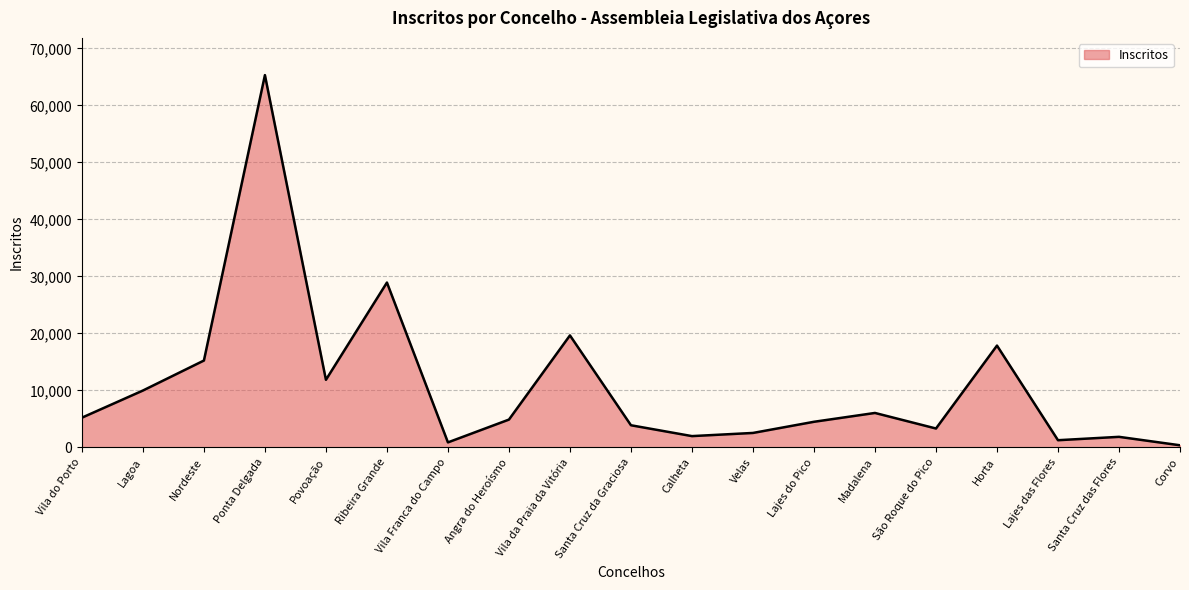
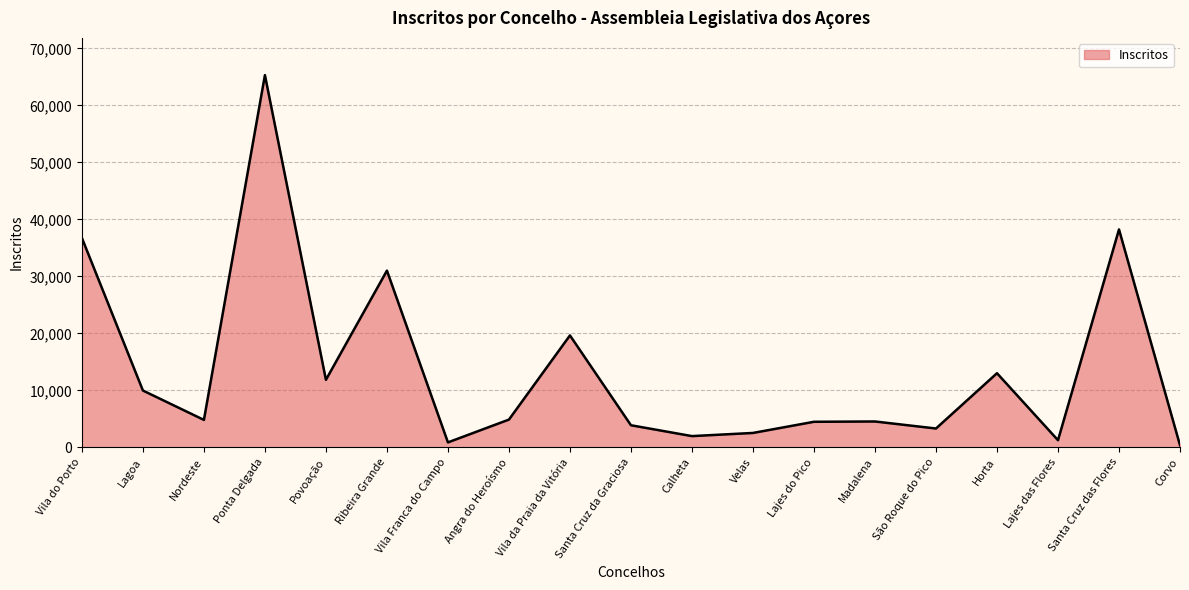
  {
-   "Vila do Porto": "5,000",
+   "Vila do Porto": "37,000",
    "Lagoa": "10,000",
-   "Nordeste": "15,000",
+   "Nordeste": "5,000",
    "Ponta Delgada": "65,000",
    "Povoação": "12,000",
-   "Ribeira Grande": "29,000",
+   "Ribeira Grande": "31,000",
    "Vila Franca do Campo": "1,000",
    "Angra do Heroísmo": "5,000",
    "Vila da Praia da Vitória": "20,000",
    "Santa Cruz da Graciosa": "4,000",
    "Calheta": "2,000",
    "Velas": "3,000",
    "Lajes do Pico": "4,000",
-   "Madalena": "6,000",
+   "Madalena": "5,000",
    "São Roque do Pico": "3,000",
-   "Horta": "18,000",
+   "Horta": "13,000",
    "Lajes das Flores": "1,000",
-   "Santa Cruz das Flores": "2,000",
+   "Santa Cruz das Flores": "38,000",
    "Corvo": "0"
  }
